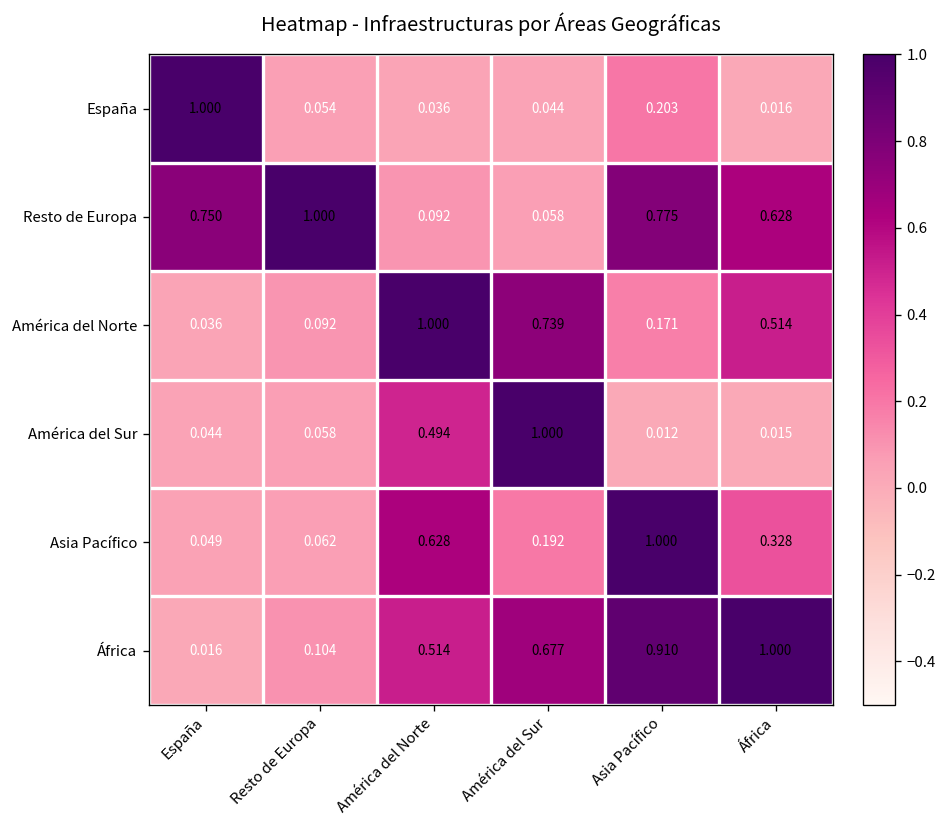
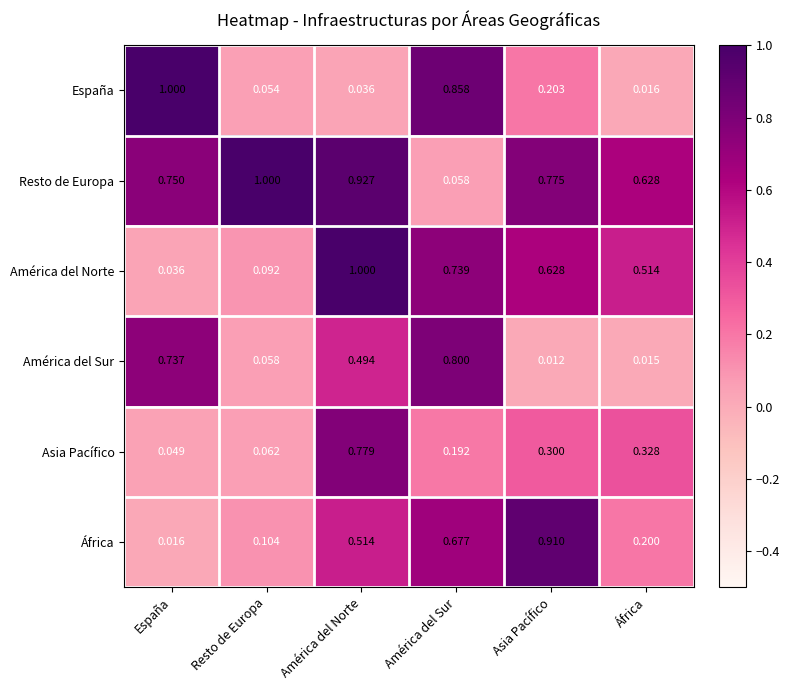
  {
    "España": {
      "España": 1.000,
      "Resto de Europa": 0.054,
      "América del Norte": 0.036,
-     "América del Sur": 0.044,
+     "América del Sur": 0.858,
      "Asia Pacífico": 0.203,
      "África": 0.016
    },
    "Resto de Europa": {
      "España": 0.750,
      "Resto de Europa": 1.000,
-     "América del Norte": 0.092,
+     "América del Norte": 0.927,
      "América del Sur": 0.058,
      "Asia Pacífico": 0.775,
      "África": 0.628
    },
    "América del Norte": {
      "España": 0.036,
      "Resto de Europa": 0.092,
      "América del Norte": 1.000,
      "América del Sur": 0.739,
-     "Asia Pacífico": 0.171,
+     "Asia Pacífico": 0.628,
      "África": 0.514
    },
    "América del Sur": {
-     "España": 0.044,
+     "España": 0.737,
      "Resto de Europa": 0.058,
      "América del Norte": 0.494,
-     "América del Sur": 1.000,
+     "América del Sur": 0.800,
      "Asia Pacífico": 0.012,
      "África": 0.015
    },
    "Asia Pacífico": {
      "España": 0.049,
      "Resto de Europa": 0.062,
-     "América del Norte": 0.628,
+     "América del Norte": 0.779,
      "América del Sur": 0.192,
-     "Asia Pacífico": 1.000,
+     "Asia Pacífico": 0.300,
      "África": 0.328
    },
    "África": {
      "España": 0.016,
      "Resto de Europa": 0.104,
      "América del Norte": 0.514,
      "América del Sur": 0.677,
      "Asia Pacífico": 0.910,
-     "África": 1.000
+     "África": 0.200
    }
  }
